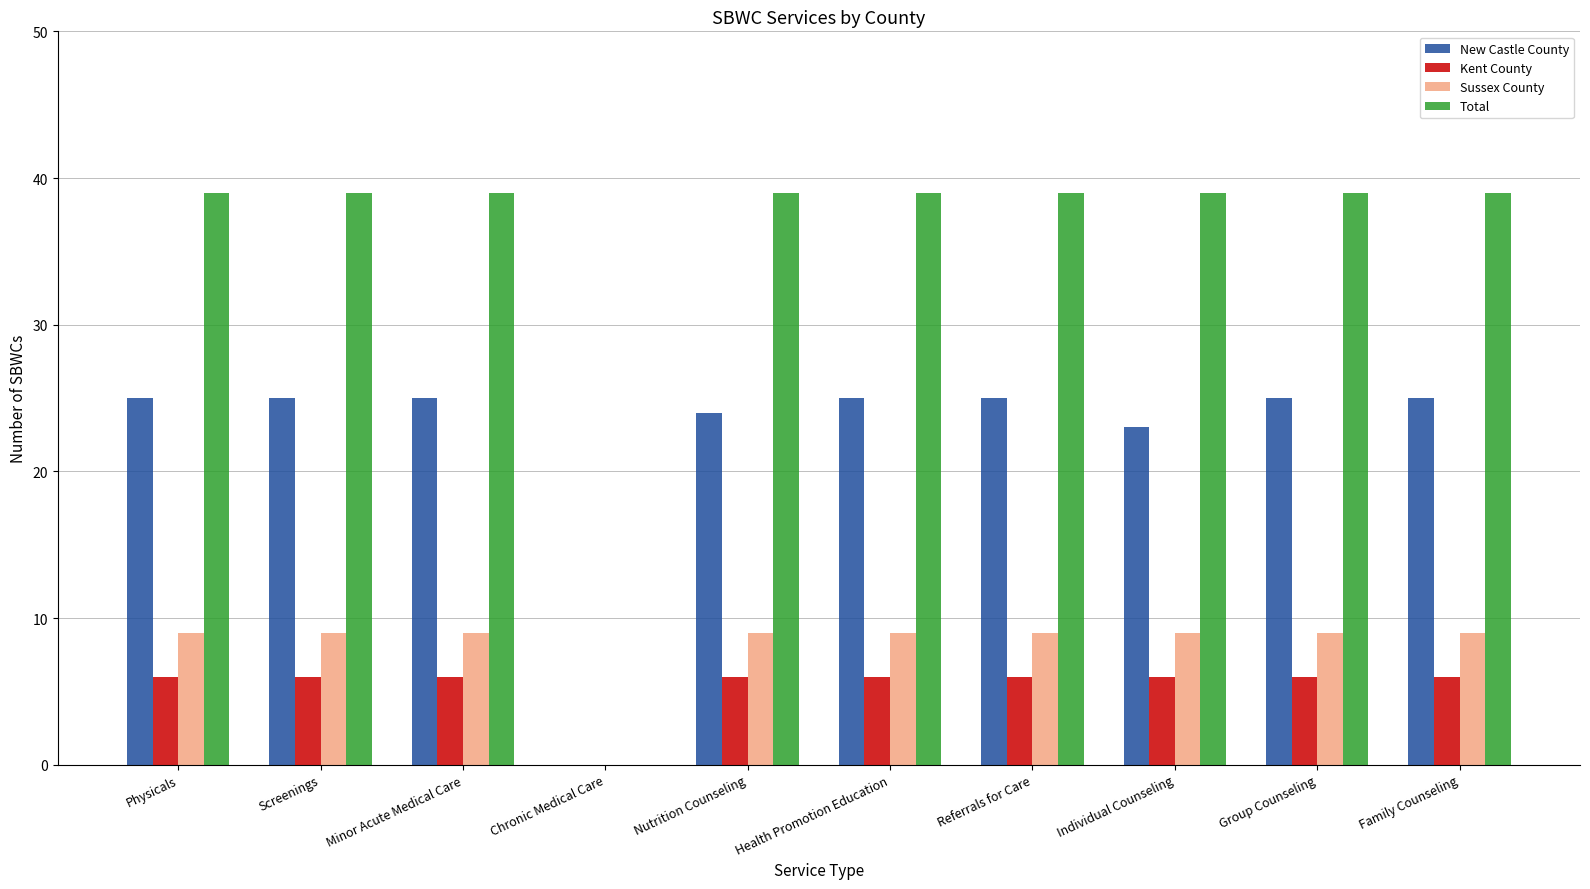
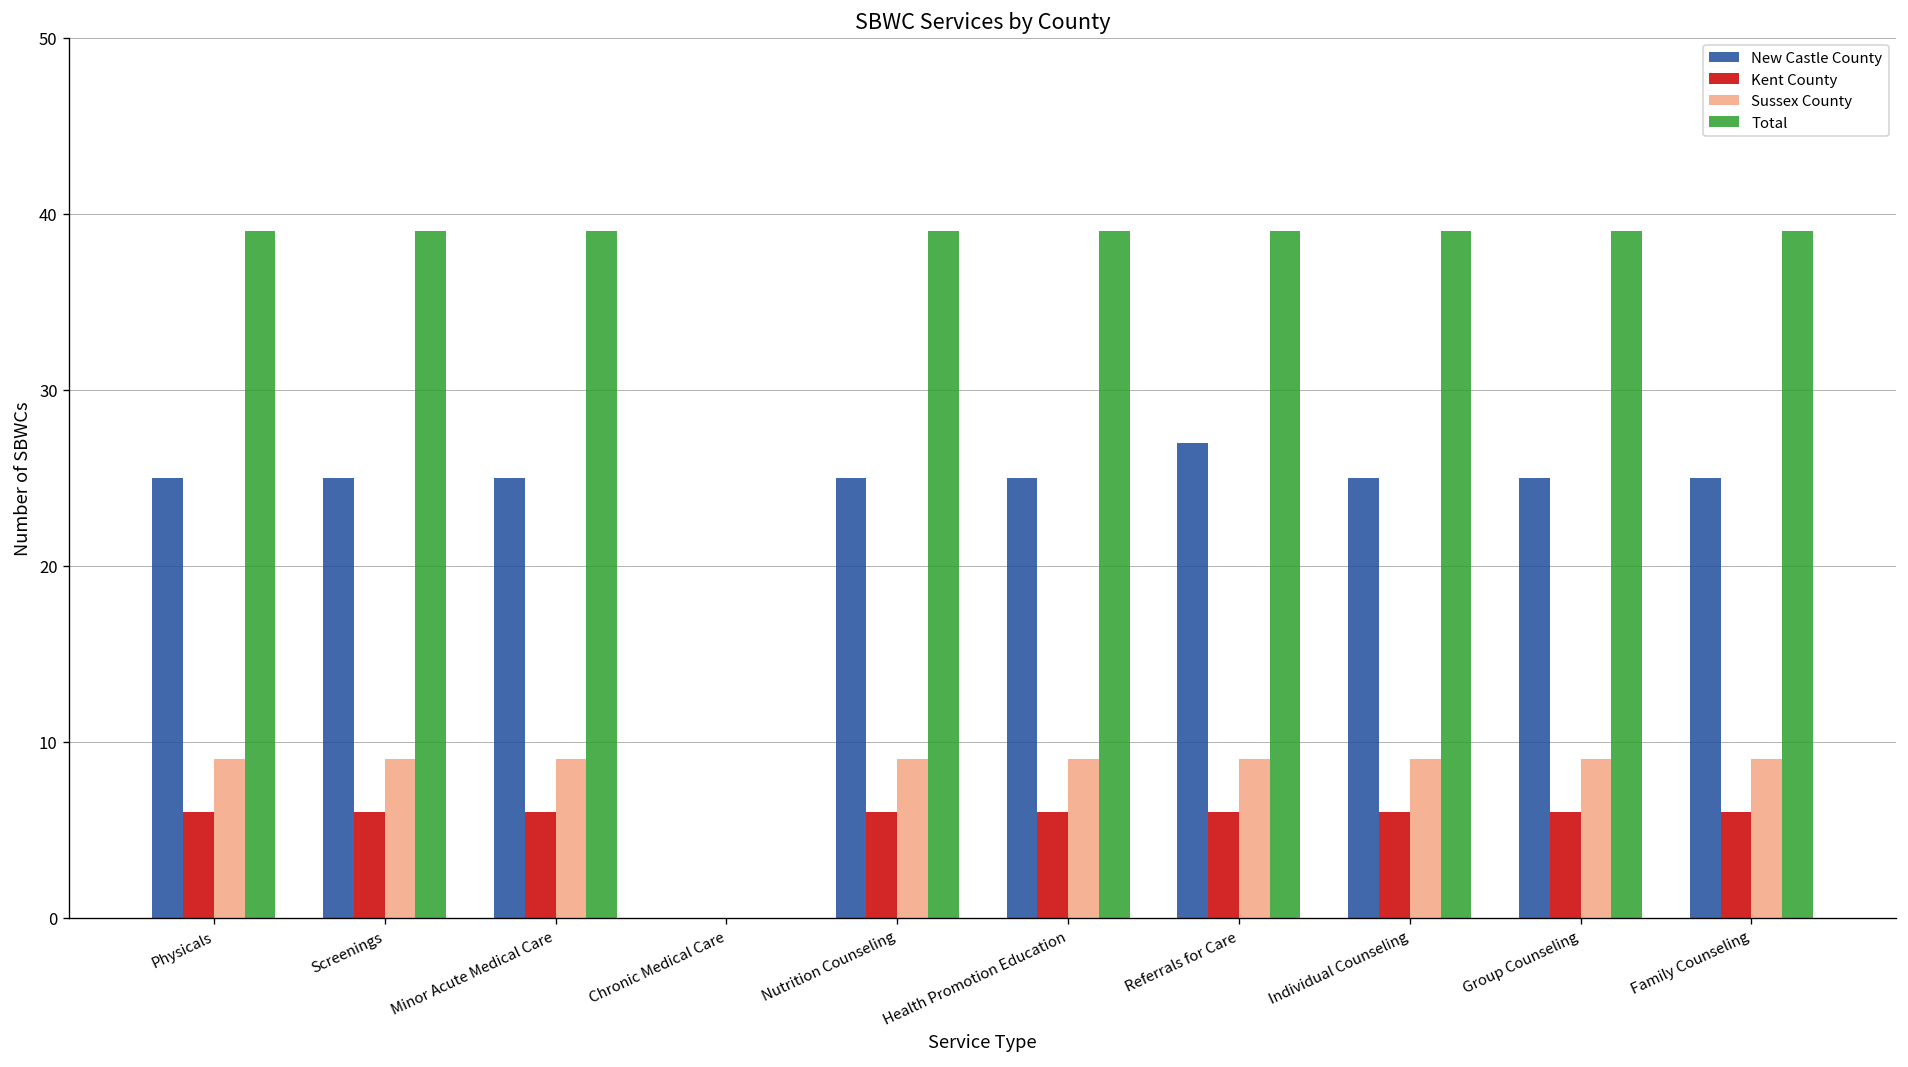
  {
    "New Castle County": {
      "Physicals": 25,
      "Screenings": 25,
      "Minor Acute Medical Care": 25,
      "Chronic Medical Care": 0,
-     "Nutrition Counseling": 24,
+     "Nutrition Counseling": 25,
      "Health Promotion Education": 25,
-     "Referrals for Care": 25,
-     "Individual Counseling": 23,
+     "Referrals for Care": 27,
+     "Individual Counseling": 25,
      "Group Counseling": 25,
      "Family Counseling": 25
    },
    "Kent County": {
      "Physicals": 6,
      "Screenings": 6,
      "Minor Acute Medical Care": 6,
      "Chronic Medical Care": 0,
      "Nutrition Counseling": 6,
      "Health Promotion Education": 6,
      "Referrals for Care": 6,
      "Individual Counseling": 6,
      "Group Counseling": 6,
      "Family Counseling": 6
    },
    "Sussex County": {
      "Physicals": 9,
      "Screenings": 9,
      "Minor Acute Medical Care": 9,
      "Chronic Medical Care": 0,
      "Nutrition Counseling": 9,
      "Health Promotion Education": 9,
      "Referrals for Care": 9,
      "Individual Counseling": 9,
      "Group Counseling": 9,
      "Family Counseling": 9
    },
    "Total": {
      "Physicals": 39,
      "Screenings": 39,
      "Minor Acute Medical Care": 39,
      "Chronic Medical Care": 0,
      "Nutrition Counseling": 39,
      "Health Promotion Education": 39,
      "Referrals for Care": 39,
      "Individual Counseling": 39,
      "Group Counseling": 39,
      "Family Counseling": 39
    }
  }
